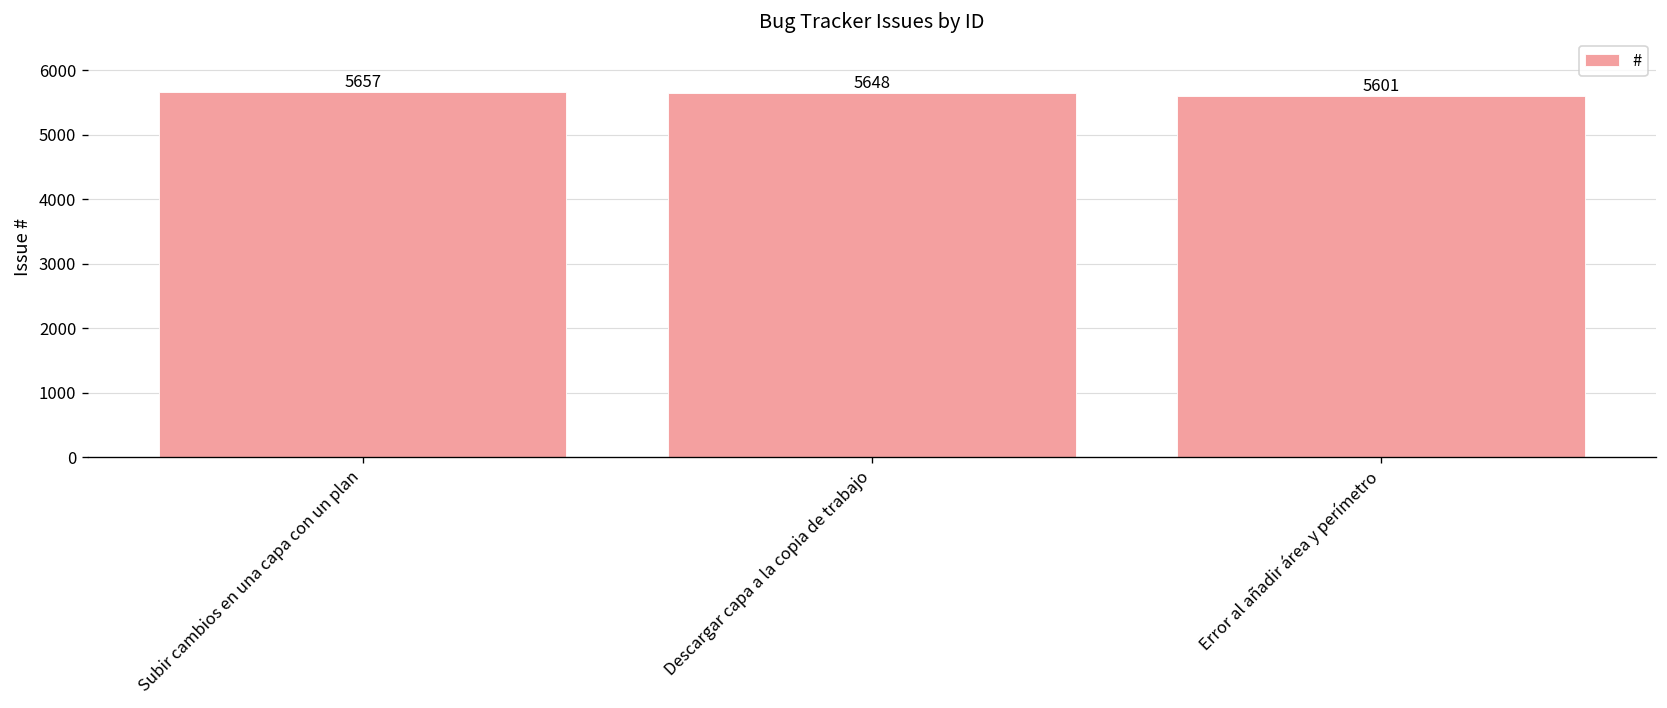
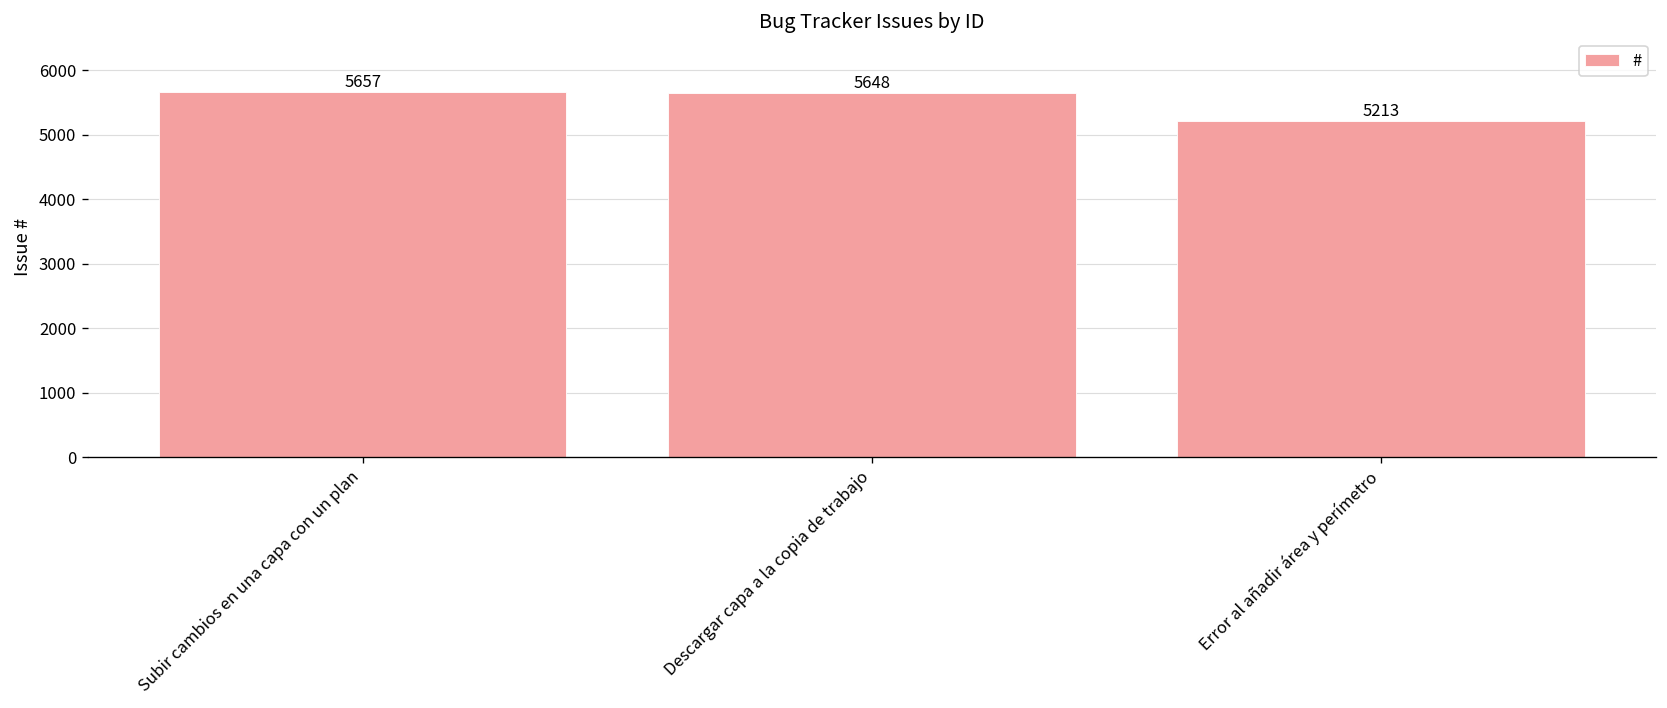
  {
    "Subir cambios en una capa con un plan": 5657,
    "Descargar capa a la copia de trabajo": 5648,
-   "Error al añadir área y perímetro": 5601
+   "Error al añadir área y perímetro": 5213
  }
